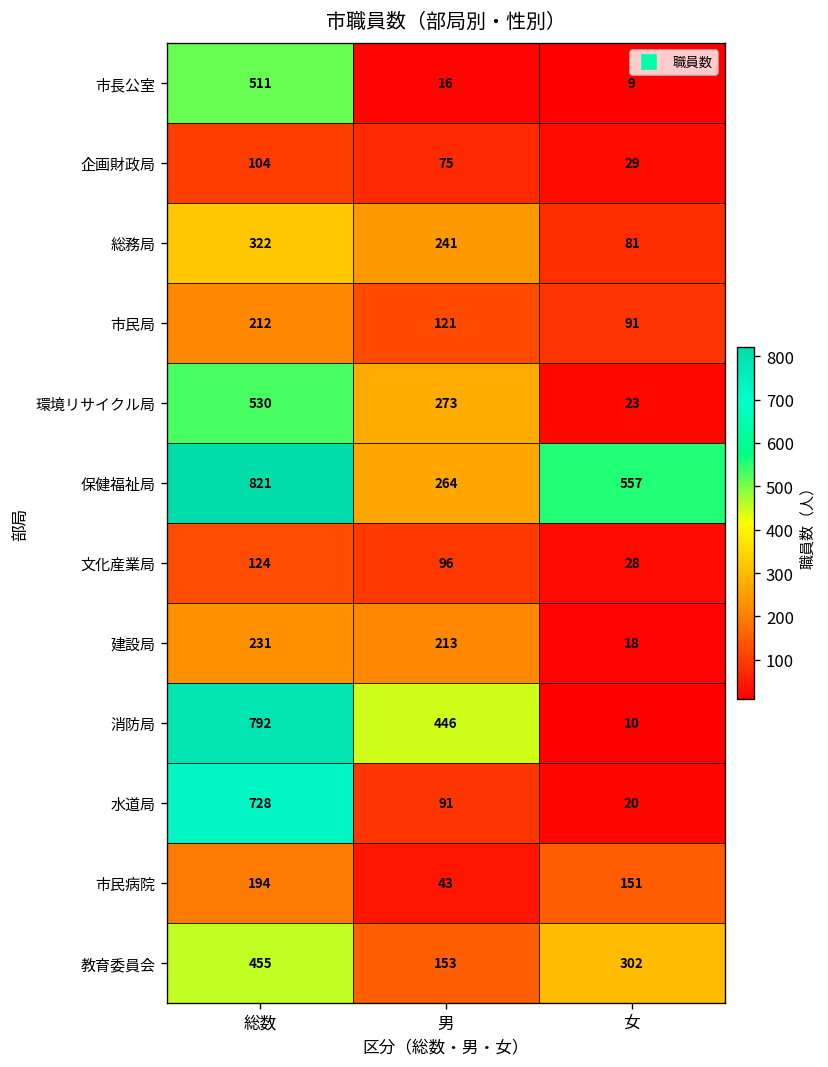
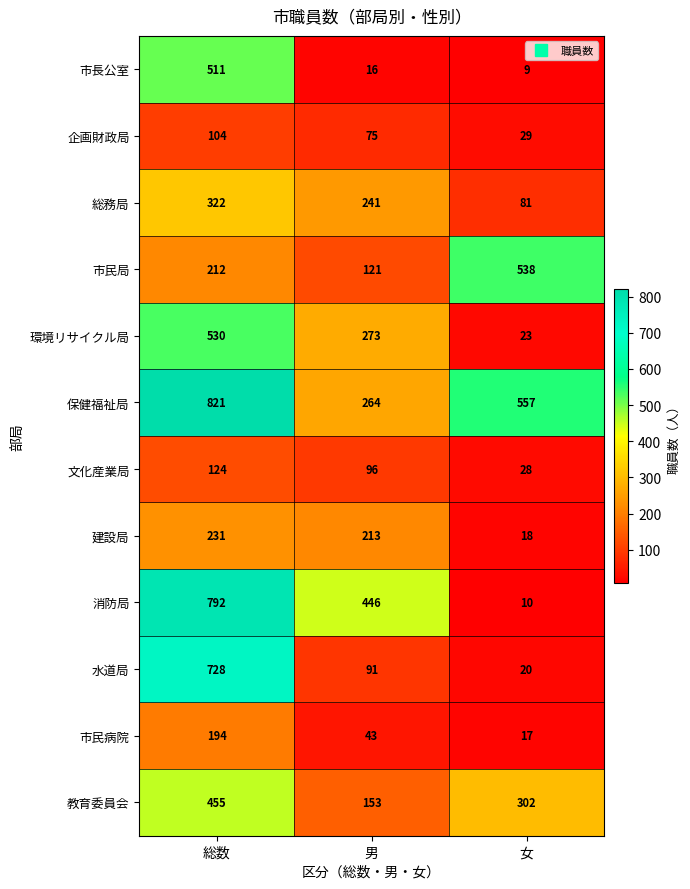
  {
    "市長公室": {
      "総数": 511,
      "男": 16,
      "女": 9
    },
    "企画財政局": {
      "総数": 104,
      "男": 75,
      "女": 29
    },
    "総務局": {
      "総数": 322,
      "男": 241,
      "女": 81
    },
    "市民局": {
      "総数": 212,
      "男": 121,
-     "女": 91
+     "女": 538
    },
    "環境リサイクル局": {
      "総数": 530,
      "男": 273,
      "女": 23
    },
    "保健福祉局": {
      "総数": 821,
      "男": 264,
      "女": 557
    },
    "文化産業局": {
      "総数": 124,
      "男": 96,
      "女": 28
    },
    "建設局": {
      "総数": 231,
      "男": 213,
      "女": 18
    },
    "消防局": {
      "総数": 792,
      "男": 446,
      "女": 10
    },
    "水道局": {
      "総数": 728,
      "男": 91,
      "女": 20
    },
    "市民病院": {
      "総数": 194,
      "男": 43,
-     "女": 151
+     "女": 17
    },
    "教育委員会": {
      "総数": 455,
      "男": 153,
      "女": 302
    }
  }
